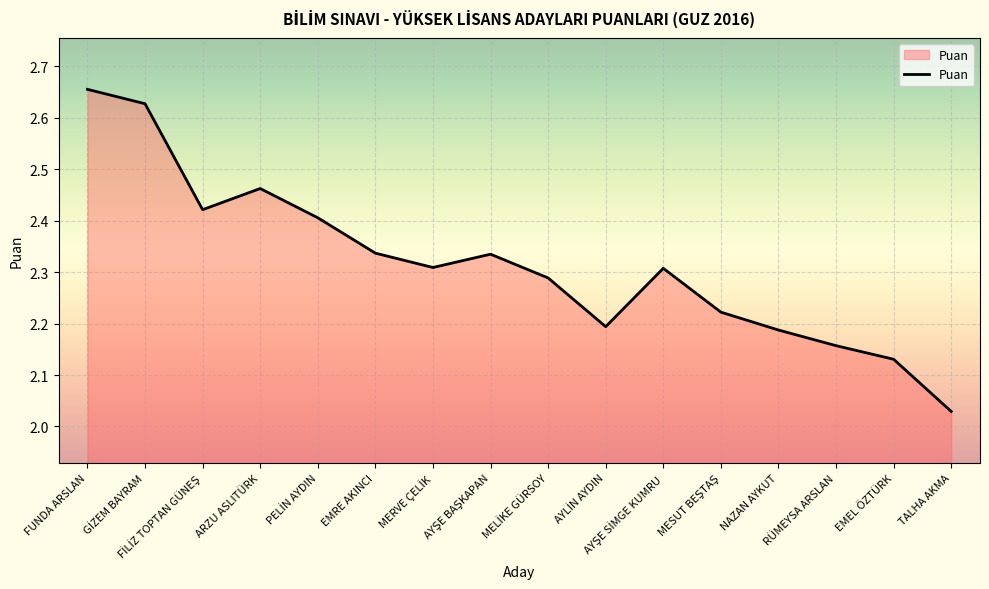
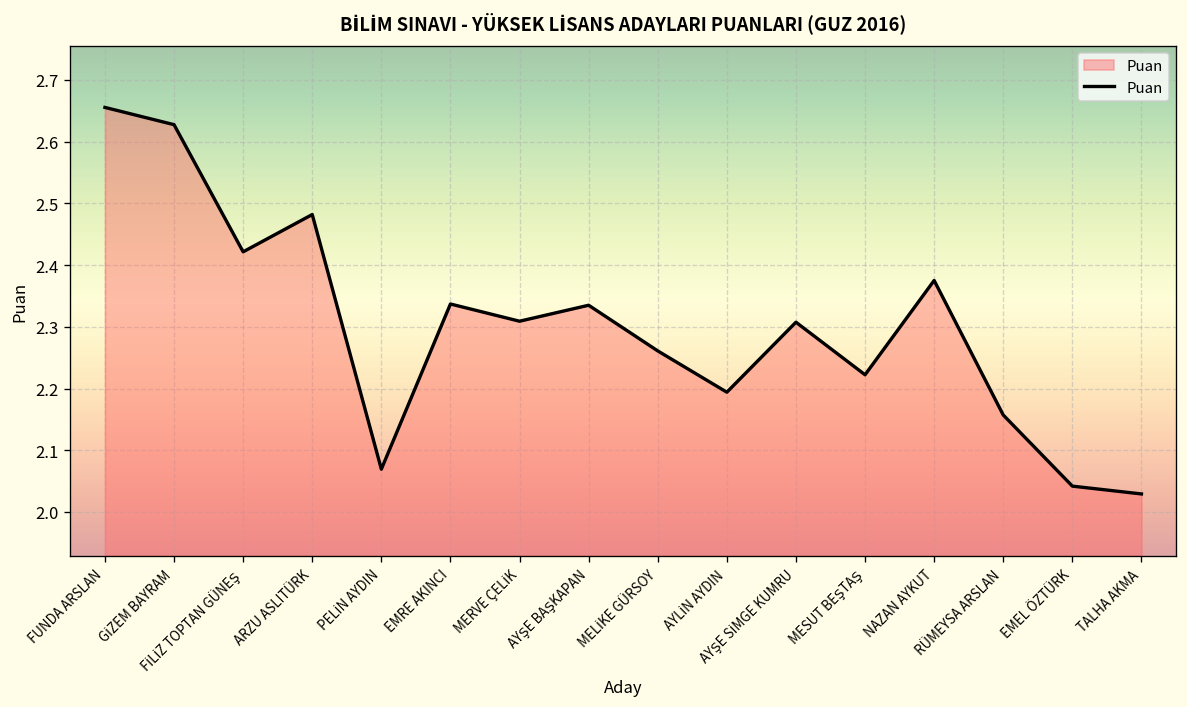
  {
    "FUNDA ARSLAN": 2.66,
    "GİZEM BAYRAM": 2.63,
    "FİLİZ TOPTAN GÜNEŞ": 2.42,
-   "ARZU ASLITÜRK": 2.46,
-   "PELİN AYDIN": 2.41,
+   "ARZU ASLITÜRK": 2.48,
+   "PELİN AYDIN": 2.07,
    "EMRE AKINCI": 2.34,
    "MERVE ÇELİK": 2.31,
    "AYŞE BAŞKAPAN": 2.33,
-   "MELİKE GÜRSOY": 2.29,
+   "MELİKE GÜRSOY": 2.26,
    "AYLİN AYDIN": 2.19,
    "AYŞE SİMGE KUMRU": 2.31,
    "MESUT BEŞTAŞ": 2.22,
-   "NAZAN AYKUT": 2.19,
+   "NAZAN AYKUT": 2.38,
    "RÜMEYSA ARSLAN": 2.16,
-   "EMEL ÖZTÜRK": 2.13,
+   "EMEL ÖZTÜRK": 2.04,
    "TALHA AKMA": 2.03
  }
